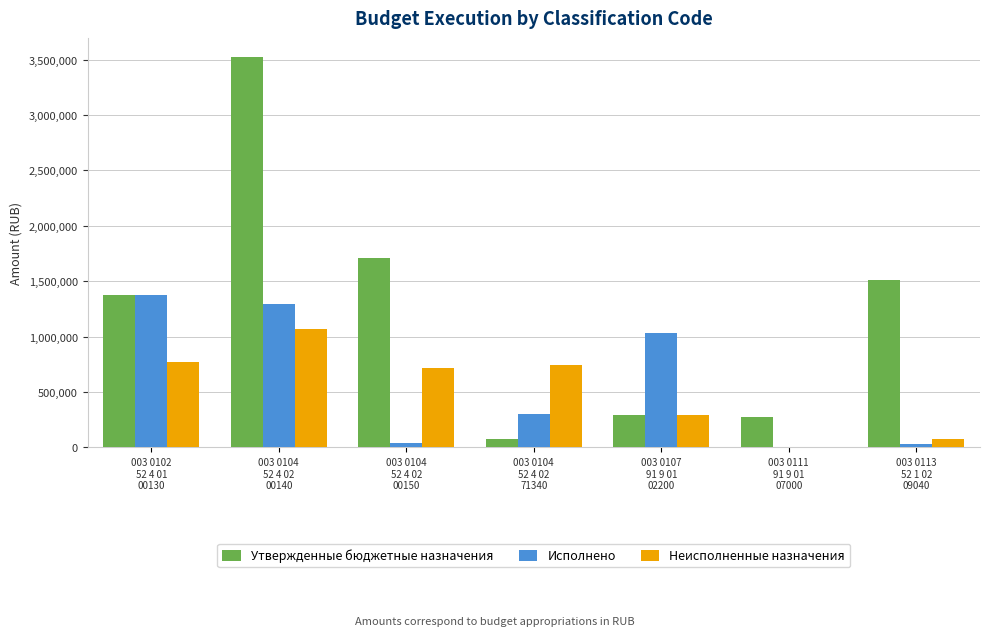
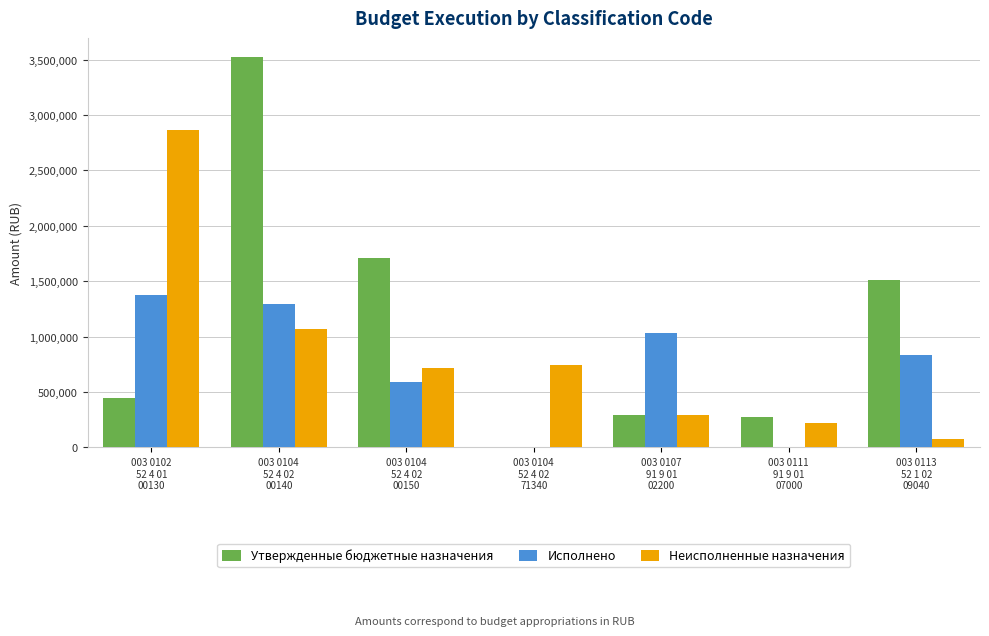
  {
    "Утвержденные бюджетные назначения": {
-     "003 0102 52 4 01 00130": "1,380,000",
+     "003 0102 52 4 01 00130": "440,000",
      "003 0104 52 4 02 00140": "3,520,000",
      "003 0104 52 4 02 00150": "1,710,000",
-     "003 0104 52 4 02 71340": "80,000",
+     "003 0104 52 4 02 71340": "0",
      "003 0107 91 9 01 02200": "290,000",
      "003 0111 91 9 01 07000": "280,000",
      "003 0113 52 1 02 09040": "1,510,000"
    },
    "Исполнено": {
      "003 0102 52 4 01 00130": "1,370,000",
      "003 0104 52 4 02 00140": "1,300,000",
-     "003 0104 52 4 02 00150": "40,000",
-     "003 0104 52 4 02 71340": "300,000",
+     "003 0104 52 4 02 00150": "590,000",
+     "003 0104 52 4 02 71340": "0",
      "003 0107 91 9 01 02200": "1,030,000",
      "003 0111 91 9 01 07000": "0",
-     "003 0113 52 1 02 09040": "30,000"
+     "003 0113 52 1 02 09040": "830,000"
    },
    "Неисполненные назначения": {
-     "003 0102 52 4 01 00130": "770,000",
+     "003 0102 52 4 01 00130": "2,870,000",
      "003 0104 52 4 02 00140": "1,070,000",
      "003 0104 52 4 02 00150": "710,000",
      "003 0104 52 4 02 71340": "750,000",
      "003 0107 91 9 01 02200": "290,000",
-     "003 0111 91 9 01 07000": "10,000",
+     "003 0111 91 9 01 07000": "220,000",
      "003 0113 52 1 02 09040": "70,000"
    }
  }
